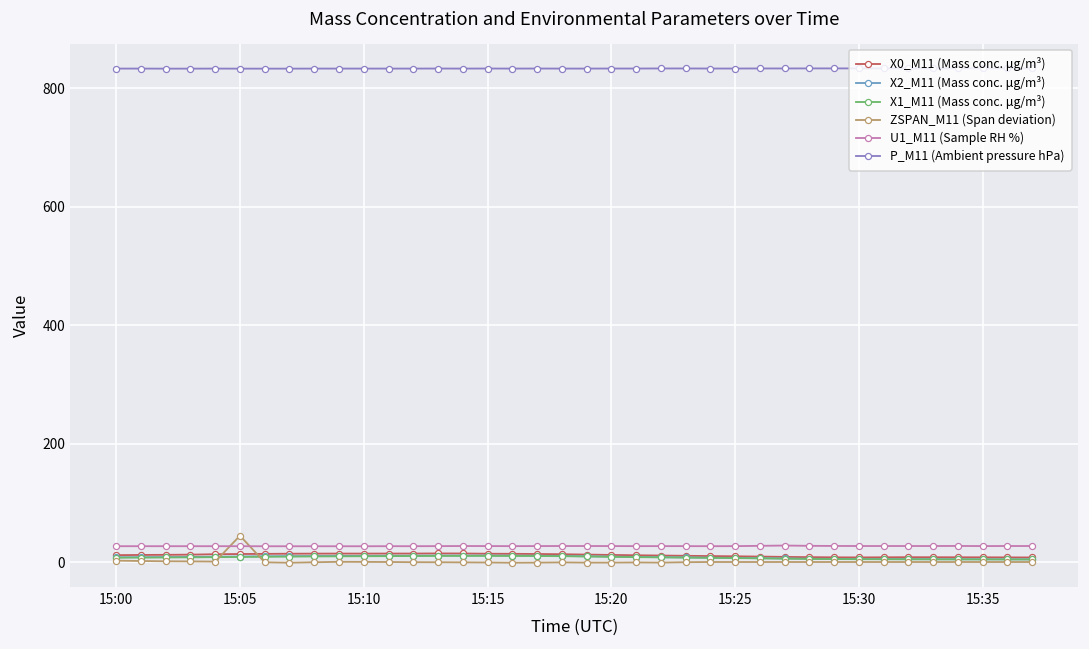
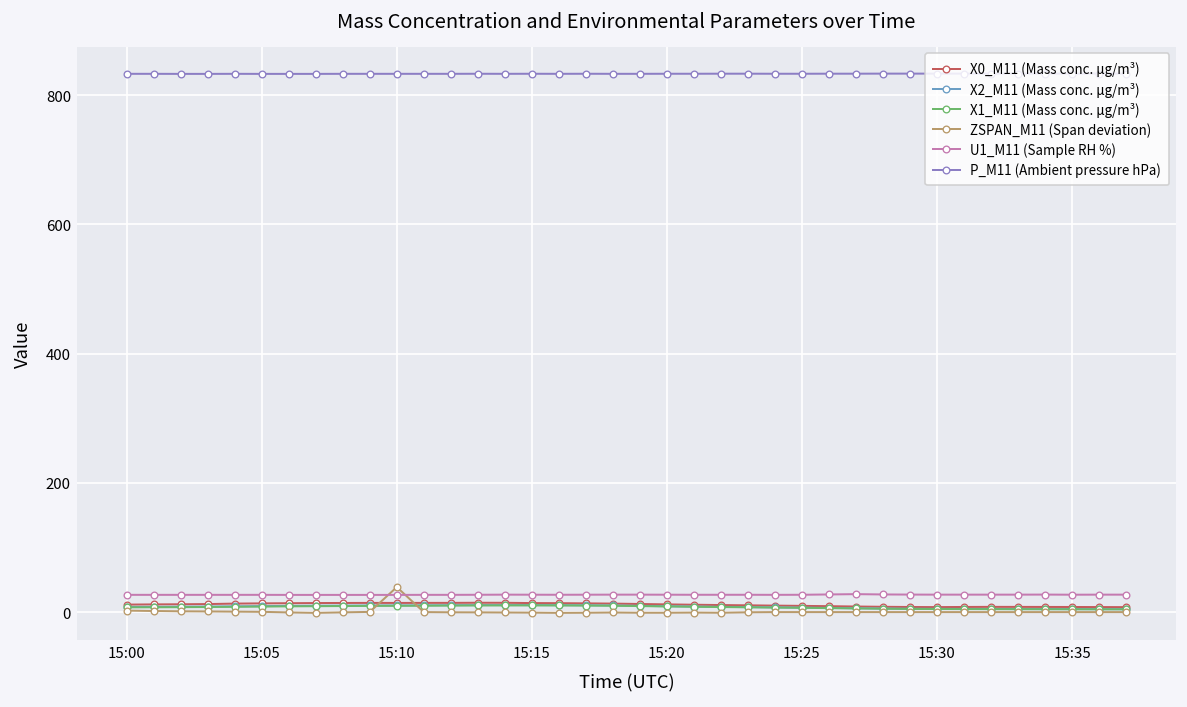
  {
    "ZSPAN_M11 (Span deviation)": {
      "15:00": 0,
-     "15:05": 40,
-     "15:10": 0,
+     "15:05": 0,
+     "15:10": 40,
      "15:15": 0,
      "15:20": 0,
      "15:25": 0
    }
  }
